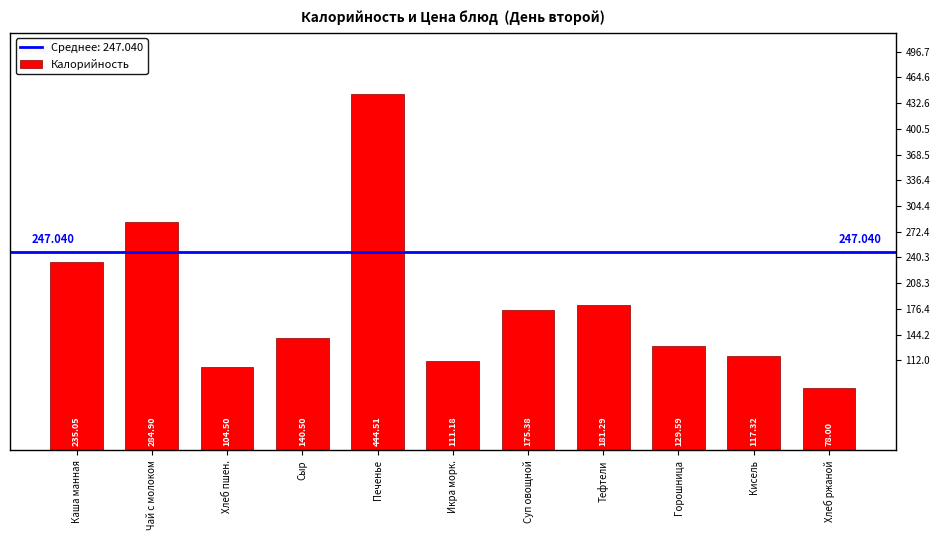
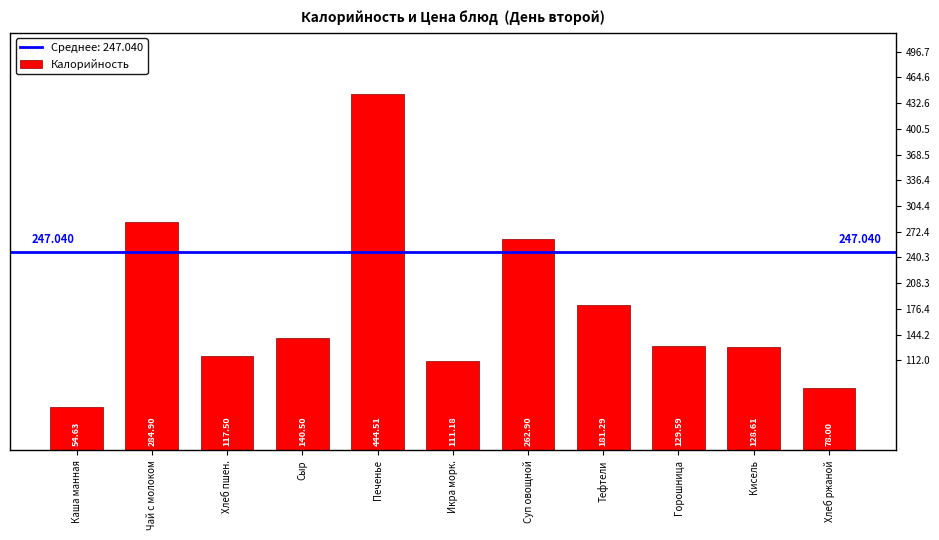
  {
-   "Каша манная": 235.05,
+   "Каша манная": 54.63,
    "Чай с молоком": 284.90,
-   "Хлеб пшен.": 104.50,
+   "Хлеб пшен.": 117.50,
    "Сыр": 140.50,
    "Печенье": 444.51,
    "Икра морк.": 111.18,
-   "Суп овощной": 175.38,
+   "Суп овощной": 262.90,
    "Тефтели": 181.29,
    "Горошница": 129.59,
-   "Кисель": 117.32,
+   "Кисель": 128.61,
    "Хлеб ржаной": 78.00
  }
